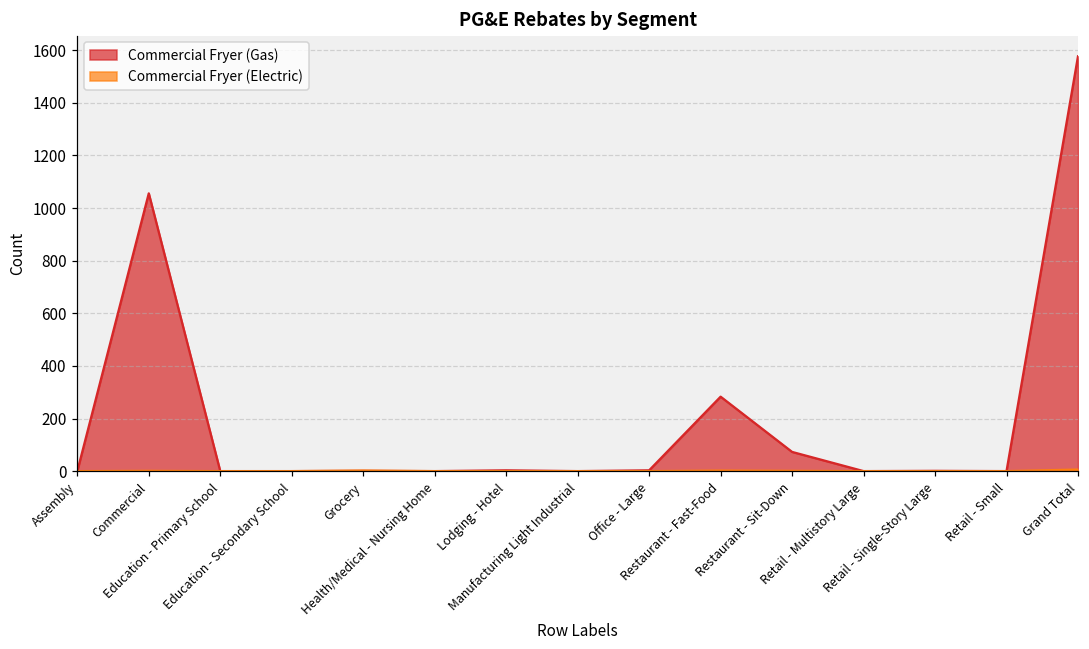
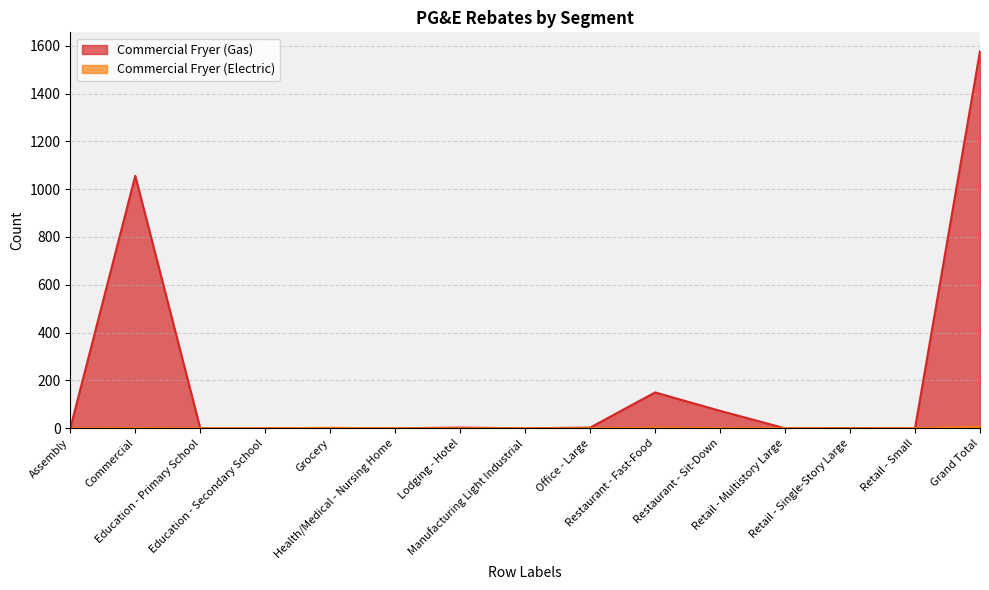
  {
    "Commercial Fryer (Gas)": {
      "Commercial": 1060,
-     "Restaurant - Fast-Food": 280,
+     "Restaurant - Fast-Food": 150,
      "Restaurant - Sit-Down": 70,
      "Grand Total": 1580
    },
    "Commercial Fryer (Electric)": {
      "Commercial": 0,
      "Restaurant - Fast-Food": 0,
      "Restaurant - Sit-Down": 0,
      "Grand Total": 10
    }
  }
